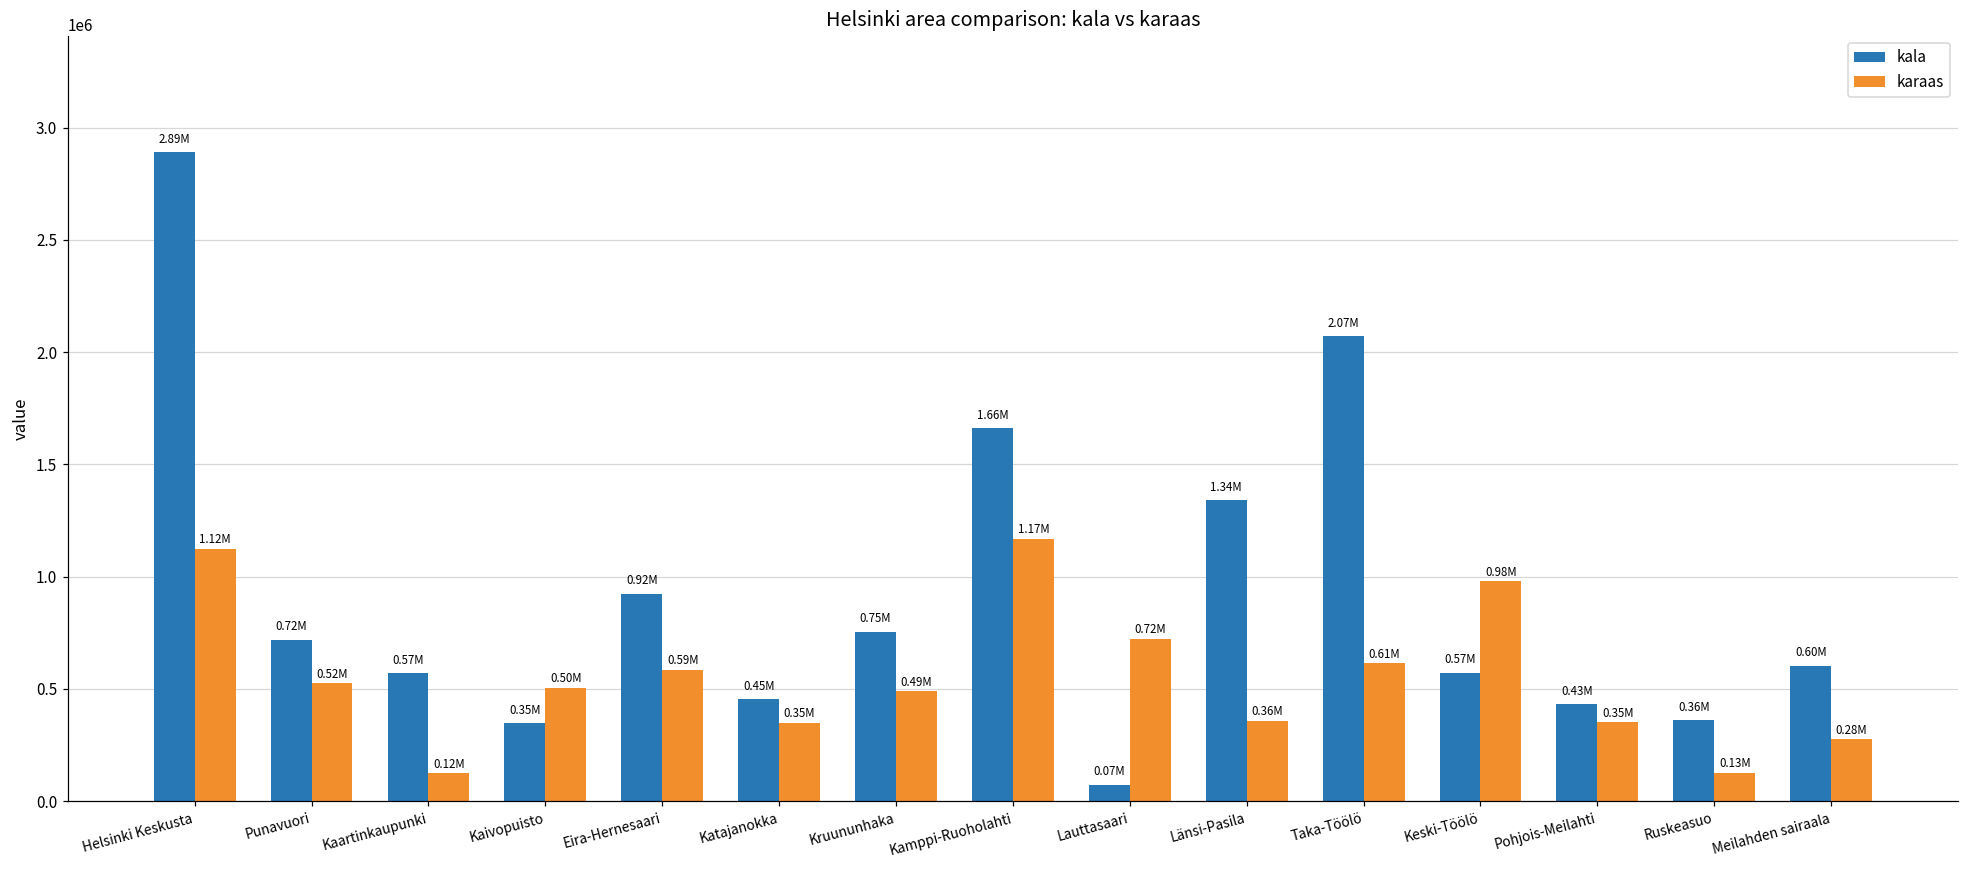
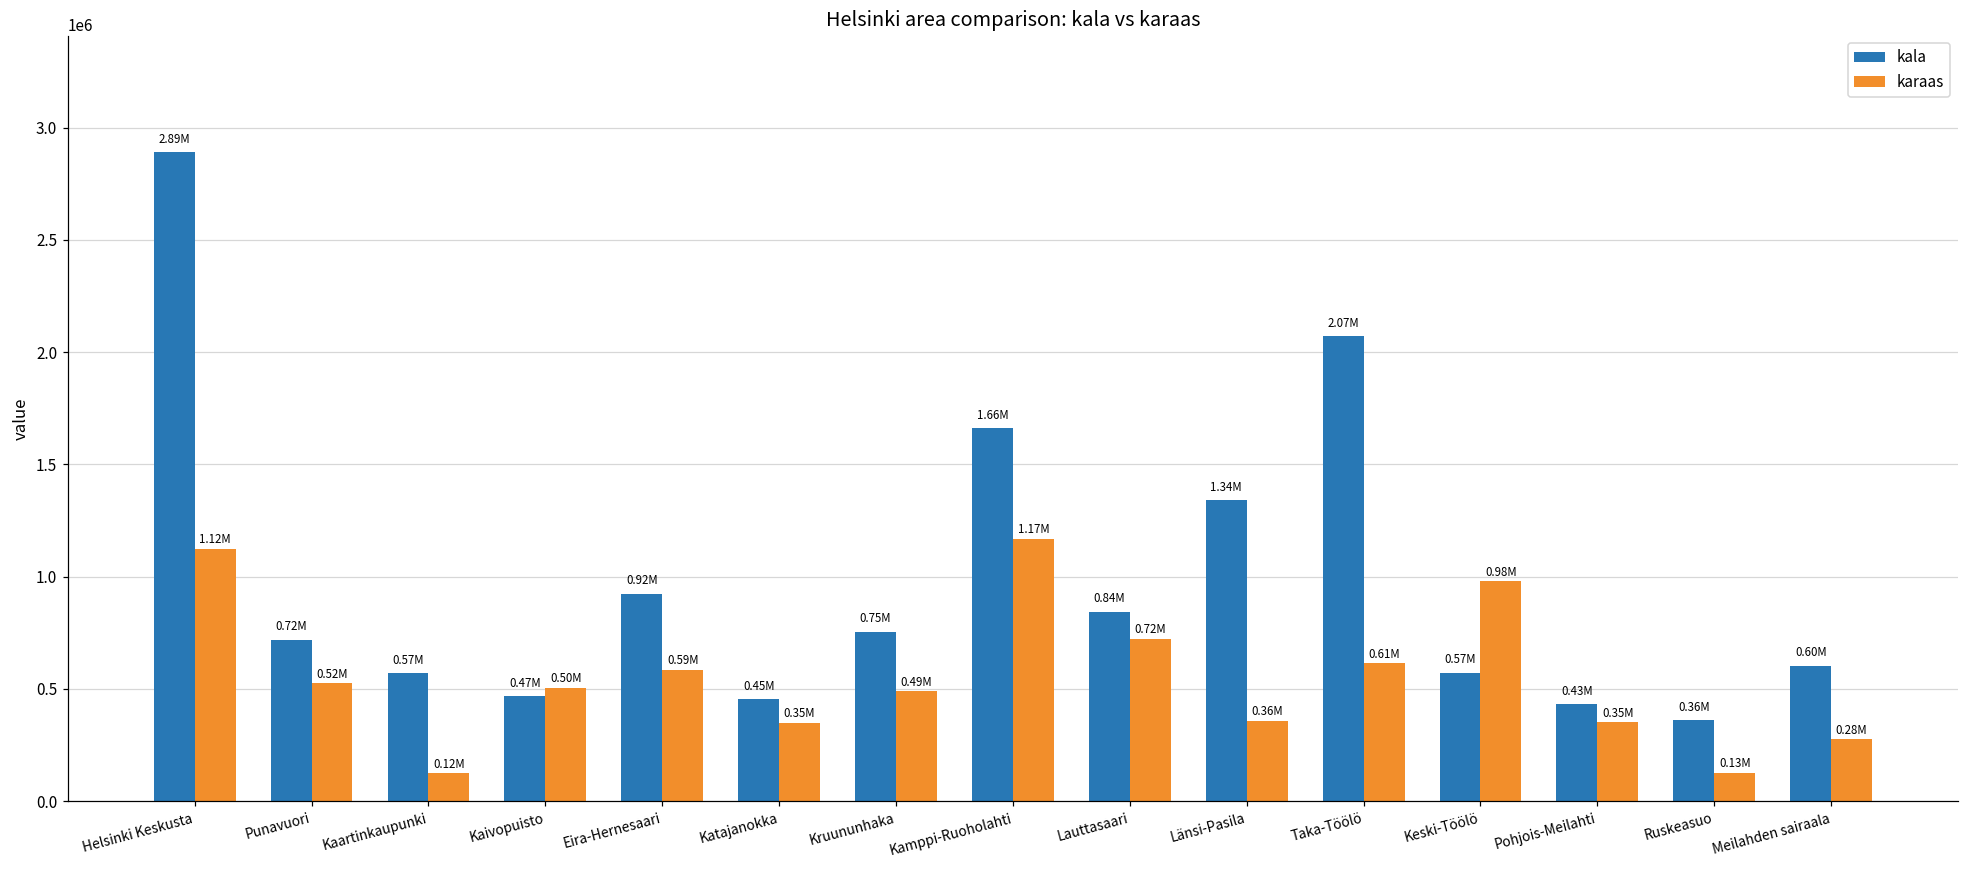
  {
    "kala": {
      "Helsinki Keskusta": "2.89M",
      "Punavuori": "0.72M",
      "Kaartinkaupunki": "0.57M",
-     "Kaivopuisto": "0.35M",
+     "Kaivopuisto": "0.47M",
      "Eira-Hernesaari": "0.92M",
      "Katajanokka": "0.45M",
      "Kruununhaka": "0.75M",
      "Kamppi-Ruoholahti": "1.66M",
-     "Lauttasaari": "0.07M",
+     "Lauttasaari": "0.84M",
      "Länsi-Pasila": "1.34M",
      "Taka-Töölö": "2.07M",
      "Keski-Töölö": "0.57M",
      "Pohjois-Meilahti": "0.43M",
      "Ruskeasuo": "0.36M",
      "Meilahden sairaala": "0.60M"
    },
    "karaas": {
      "Helsinki Keskusta": "1.12M",
      "Punavuori": "0.52M",
      "Kaartinkaupunki": "0.12M",
      "Kaivopuisto": "0.50M",
      "Eira-Hernesaari": "0.59M",
      "Katajanokka": "0.35M",
      "Kruununhaka": "0.49M",
      "Kamppi-Ruoholahti": "1.17M",
      "Lauttasaari": "0.72M",
      "Länsi-Pasila": "0.36M",
      "Taka-Töölö": "0.61M",
      "Keski-Töölö": "0.98M",
      "Pohjois-Meilahti": "0.35M",
      "Ruskeasuo": "0.13M",
      "Meilahden sairaala": "0.28M"
    }
  }
